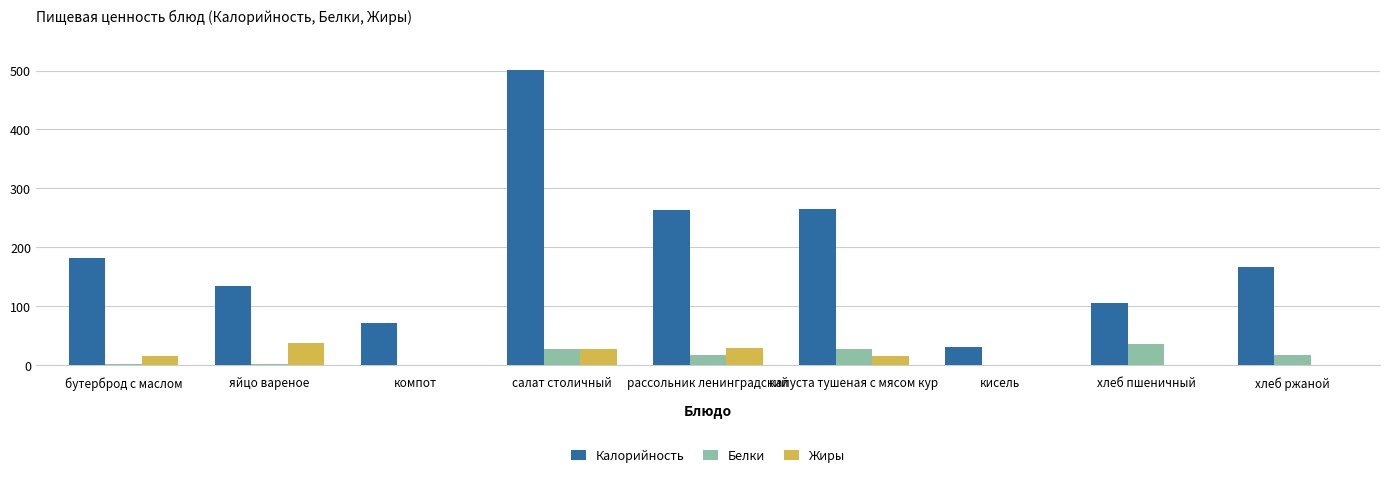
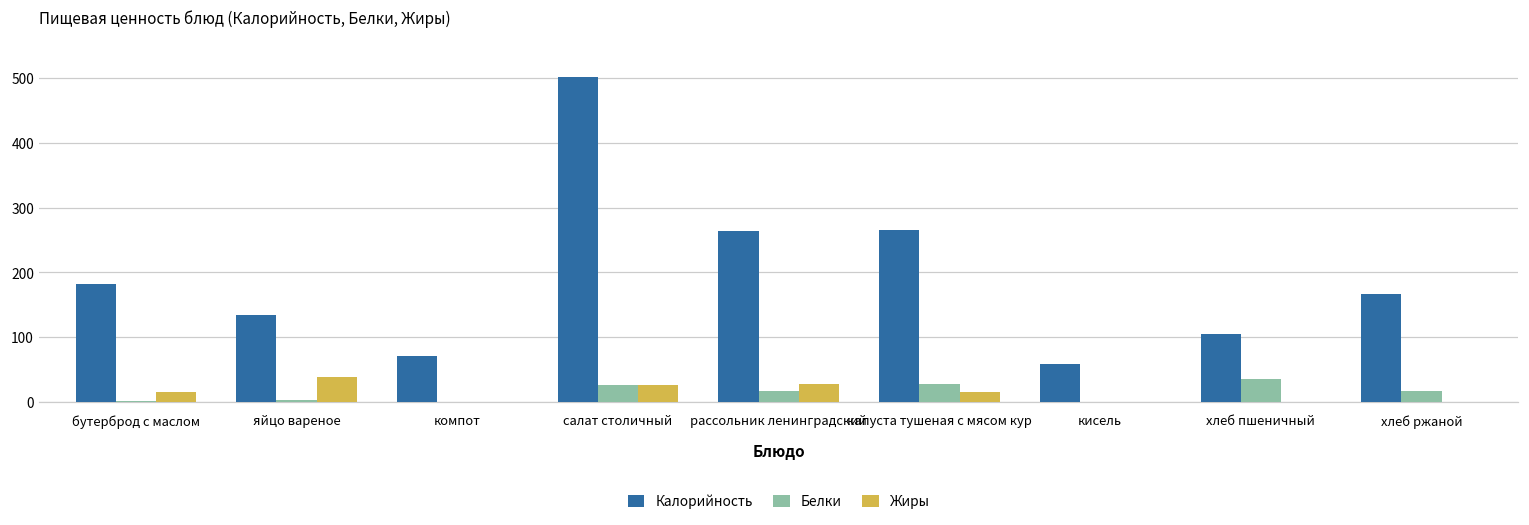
  {
    "Калорийность": {
      "бутерброд с маслом": 180,
      "яйцо вареное": 130,
      "компот": 70,
      "салат столичный": 500,
      "рассольник ленинградский": 260,
      "капуста тушеная с мясом кур": 270,
-     "кисель": 30,
+     "кисель": 60,
      "хлеб пшеничный": 110,
      "хлеб ржаной": 170
    },
    "Белки": {
      "салат столичный": 30,
      "рассольник ленинградский": 20,
      "капуста тушеная с мясом кур": 30,
      "кисель": 0,
      "хлеб пшеничный": 40,
      "хлеб ржаной": 20
    },
    "Жиры": {
      "бутерброд с маслом": 20,
      "яйцо вареное": 40,
      "компот": 0,
      "салат столичный": 30,
      "рассольник ленинградский": 30,
      "капуста тушеная с мясом кур": 10,
      "кисель": 0
    }
  }
